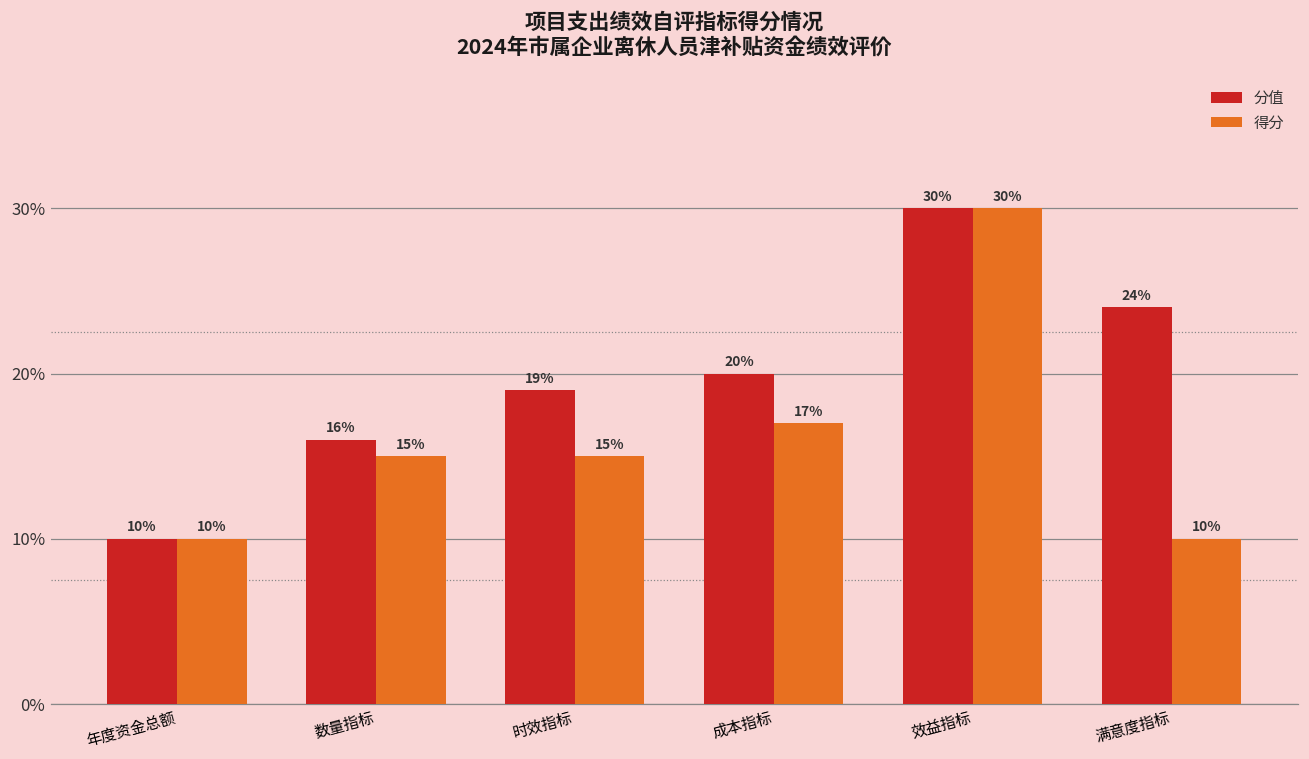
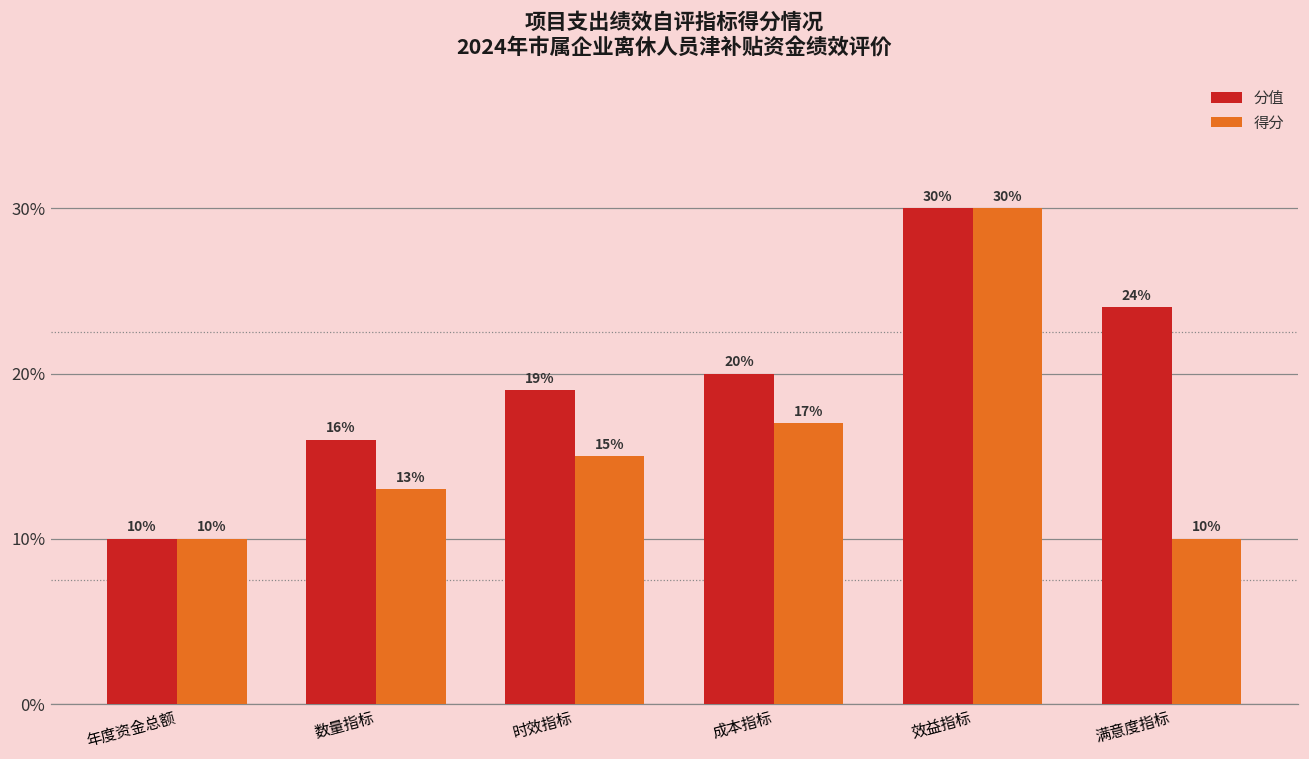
  {
    "分值": {
      "年度资金总额": "10%",
      "数量指标": "16%",
      "时效指标": "19%",
      "成本指标": "20%",
      "效益指标": "30%",
      "满意度指标": "24%"
    },
    "得分": {
      "年度资金总额": "10%",
-     "数量指标": "15%",
+     "数量指标": "13%",
      "时效指标": "15%",
      "成本指标": "17%",
      "效益指标": "30%",
      "满意度指标": "10%"
    }
  }
